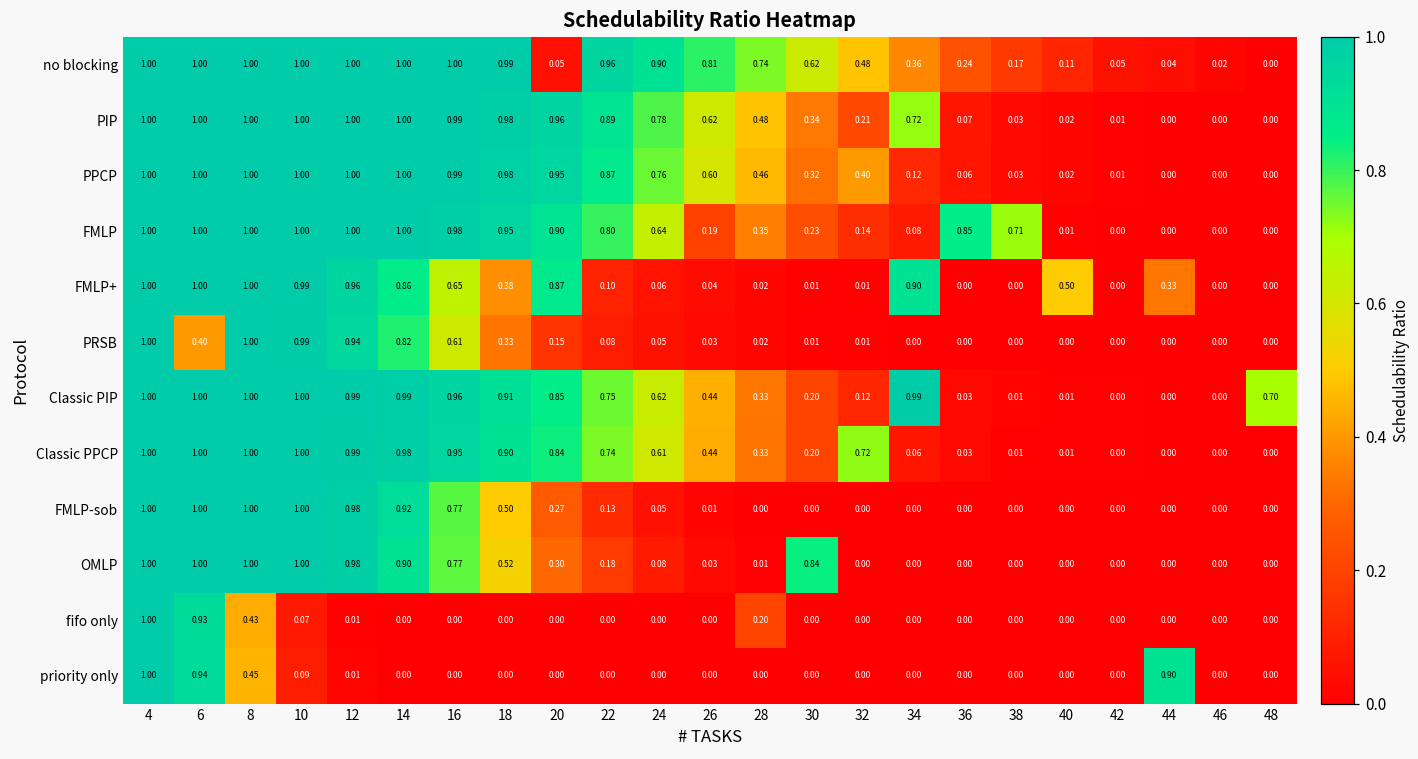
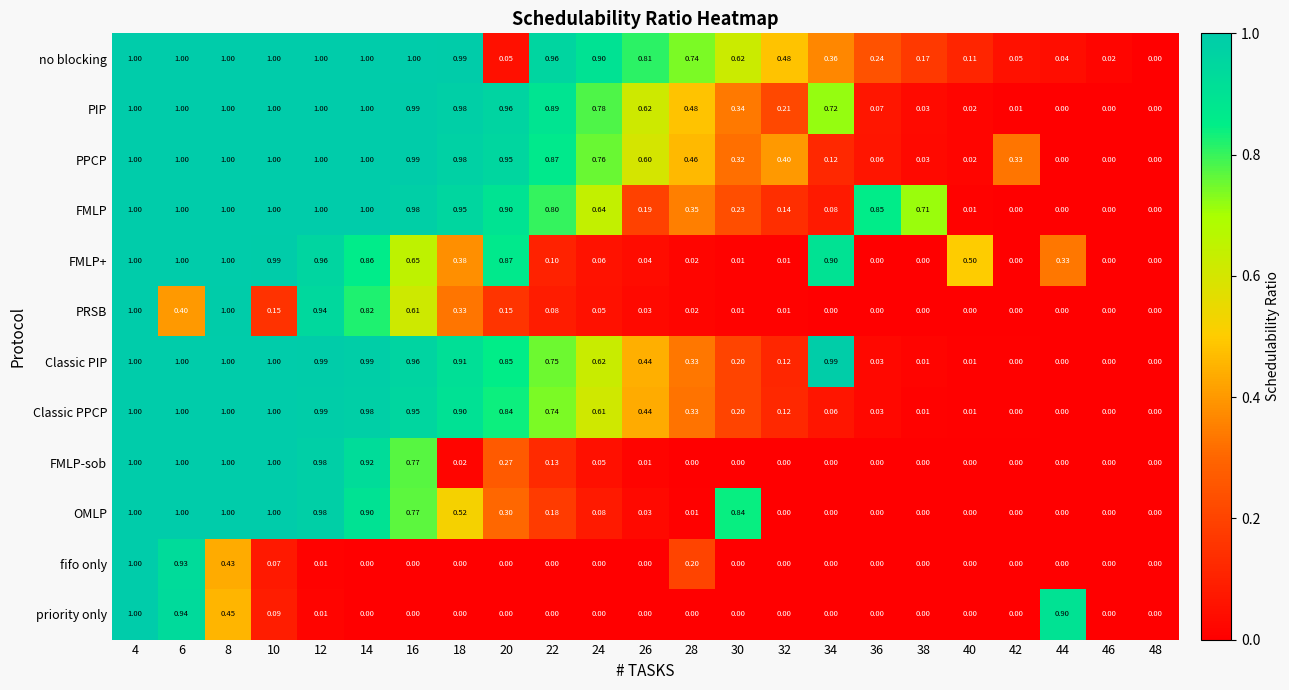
  {
    "PPCP": {
      "4": 1.00,
      "6": 1.00,
      "8": 1.00,
      "10": 1.00,
      "12": 1.00,
      "14": 1.00,
      "16": 0.99,
      "18": 0.98,
      "20": 0.95,
      "22": 0.87,
      "24": 0.76,
      "26": 0.60,
      "28": 0.46,
      "30": 0.32,
      "32": 0.40,
      "34": 0.12,
      "36": 0.06,
      "38": 0.03,
      "40": 0.02,
-     "42": 0.01,
+     "42": 0.33,
      "44": 0.00,
      "46": 0.00,
      "48": 0.00
    },
    "PRSB": {
      "4": 1.00,
      "6": 0.40,
      "8": 1.00,
-     "10": 0.99,
+     "10": 0.15,
      "12": 0.94,
      "14": 0.82,
      "16": 0.61,
      "18": 0.33,
      "20": 0.15,
      "22": 0.08,
      "24": 0.05,
      "26": 0.03,
      "28": 0.02,
      "30": 0.01,
      "32": 0.01,
      "34": 0.00,
      "36": 0.00,
      "38": 0.00,
      "40": 0.00,
      "42": 0.00,
      "44": 0.00,
      "46": 0.00,
      "48": 0.00
    },
    "Classic PIP": {
      "4": 1.00,
      "6": 1.00,
      "8": 1.00,
      "10": 1.00,
      "12": 0.99,
      "14": 0.99,
      "16": 0.96,
      "18": 0.91,
      "20": 0.85,
      "22": 0.75,
      "24": 0.62,
      "26": 0.44,
      "28": 0.33,
      "30": 0.20,
      "32": 0.12,
      "34": 0.99,
      "36": 0.03,
      "38": 0.01,
      "40": 0.01,
      "42": 0.00,
      "44": 0.00,
      "46": 0.00,
-     "48": 0.70
+     "48": 0.00
    },
    "Classic PPCP": {
      "4": 1.00,
      "6": 1.00,
      "8": 1.00,
      "10": 1.00,
      "12": 0.99,
      "14": 0.98,
      "16": 0.95,
      "18": 0.90,
      "20": 0.84,
      "22": 0.74,
      "24": 0.61,
      "26": 0.44,
      "28": 0.33,
      "30": 0.20,
-     "32": 0.72,
+     "32": 0.12,
      "34": 0.06,
      "36": 0.03,
      "38": 0.01,
      "40": 0.01,
      "42": 0.00,
      "44": 0.00,
      "46": 0.00,
      "48": 0.00
    },
    "FMLP-sob": {
      "4": 1.00,
      "6": 1.00,
      "8": 1.00,
      "10": 1.00,
      "12": 0.98,
      "14": 0.92,
      "16": 0.77,
-     "18": 0.50,
+     "18": 0.02,
      "20": 0.27,
      "22": 0.13,
      "24": 0.05,
      "26": 0.01,
      "28": 0.00,
      "30": 0.00,
      "32": 0.00,
      "34": 0.00,
      "36": 0.00,
      "38": 0.00,
      "40": 0.00,
      "42": 0.00,
      "44": 0.00,
      "46": 0.00,
      "48": 0.00
    }
  }
